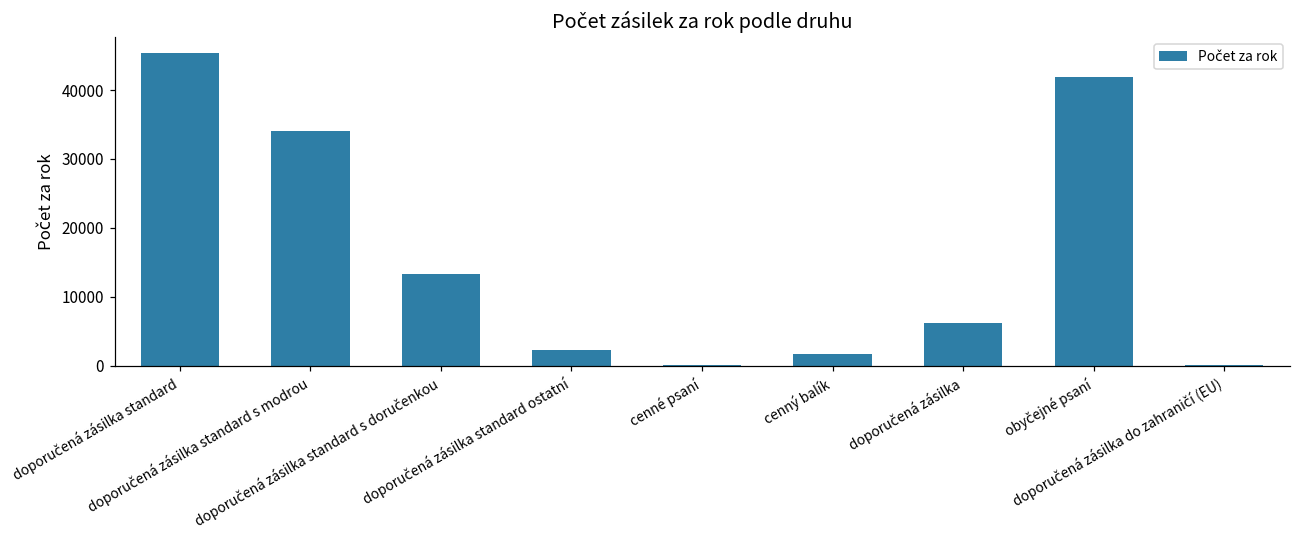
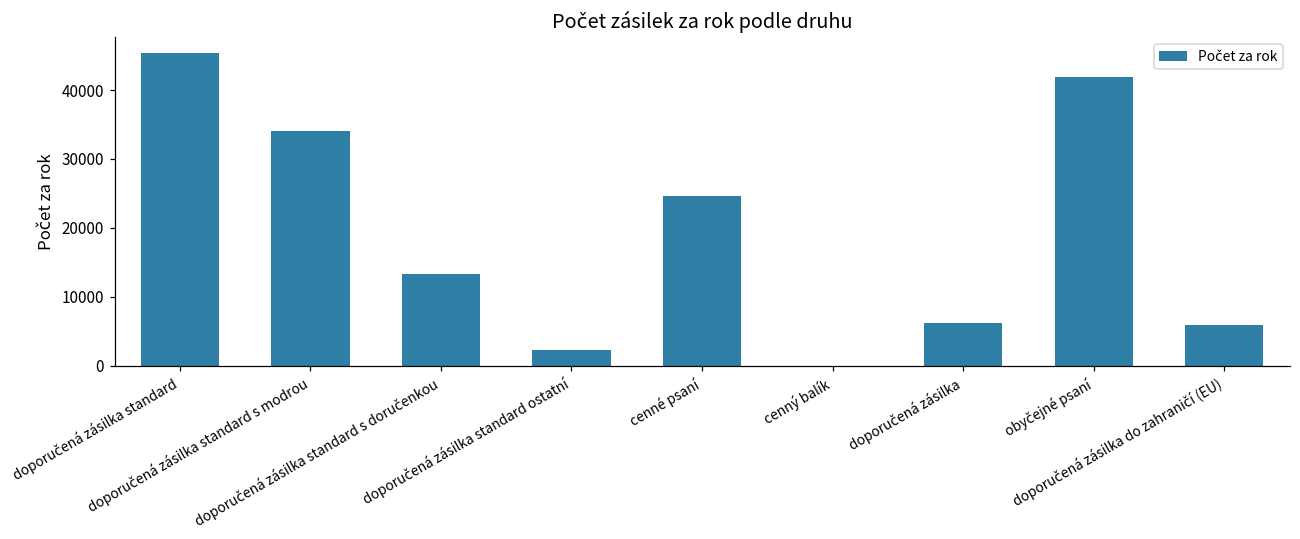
  {
    "doporučená zásilka standard": 45000,
    "doporučená zásilka standard s modrou": 34000,
    "doporučená zásilka standard s doručenkou": 13000,
    "doporučená zásilka standard ostatní": 2000,
-   "cenné psaní": 0,
-   "cenný balík": 2000,
+   "cenné psaní": 25000,
+   "cenný balík": 0,
    "doporučená zásilka": 6000,
    "obyčejné psaní": 42000,
-   "doporučená zásilka do zahraničí (EU)": 0
+   "doporučená zásilka do zahraničí (EU)": 6000
  }
